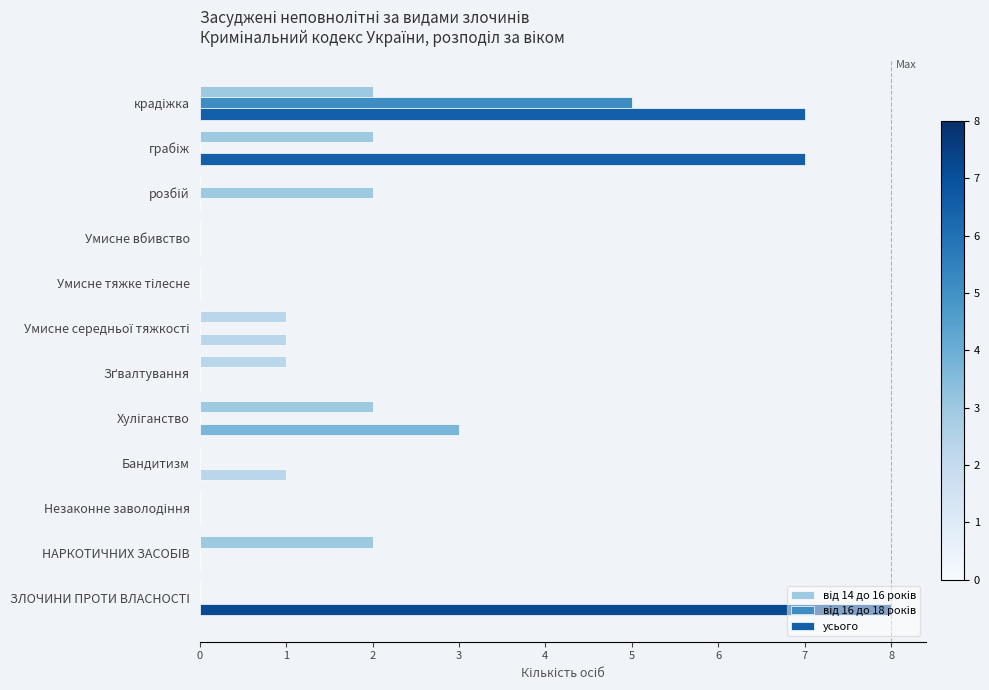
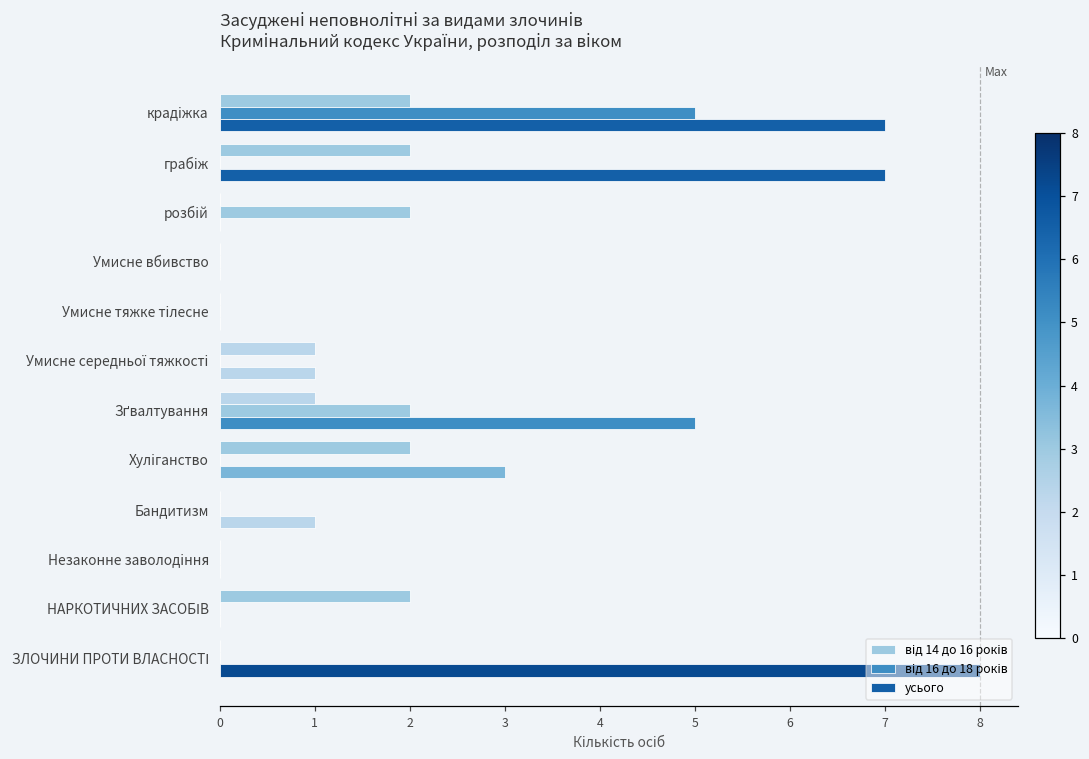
  {
    "від 14 до 16 років": {
      "крадіжка": 2,
      "грабіж": 2,
      "розбій": 0,
      "Умисне вбивство": 0,
      "Умисне тяжке тілесне": 0,
      "Умисне середньої тяжкості": 1,
      "Зґвалтування": 1,
      "Хуліганство": 2,
      "Бандитизм": 0,
      "Незаконне заволодіння": 0,
      "НАРКОТИЧНИХ ЗАСОБІВ": 2,
      "ЗЛОЧИНИ ПРОТИ ВЛАСНОСТІ": 0
    },
    "від 16 до 18 років": {
      "крадіжка": 5,
      "грабіж": 0,
      "розбій": 2,
      "Умисне вбивство": 0,
      "Умисне тяжке тілесне": 0,
      "Умисне середньої тяжкості": 0,
-     "Зґвалтування": 0,
+     "Зґвалтування": 2,
      "Хуліганство": 0,
      "Бандитизм": 0,
      "Незаконне заволодіння": 0,
      "НАРКОТИЧНИХ ЗАСОБІВ": 0,
      "ЗЛОЧИНИ ПРОТИ ВЛАСНОСТІ": 0
    },
    "усього": {
      "крадіжка": 7,
      "грабіж": 7,
      "розбій": 0,
      "Умисне вбивство": 0,
      "Умисне тяжке тілесне": 0,
      "Умисне середньої тяжкості": 1,
-     "Зґвалтування": 0,
+     "Зґвалтування": 5,
      "Хуліганство": 3,
      "Бандитизм": 1,
      "Незаконне заволодіння": 0,
      "НАРКОТИЧНИХ ЗАСОБІВ": 0
    }
  }
